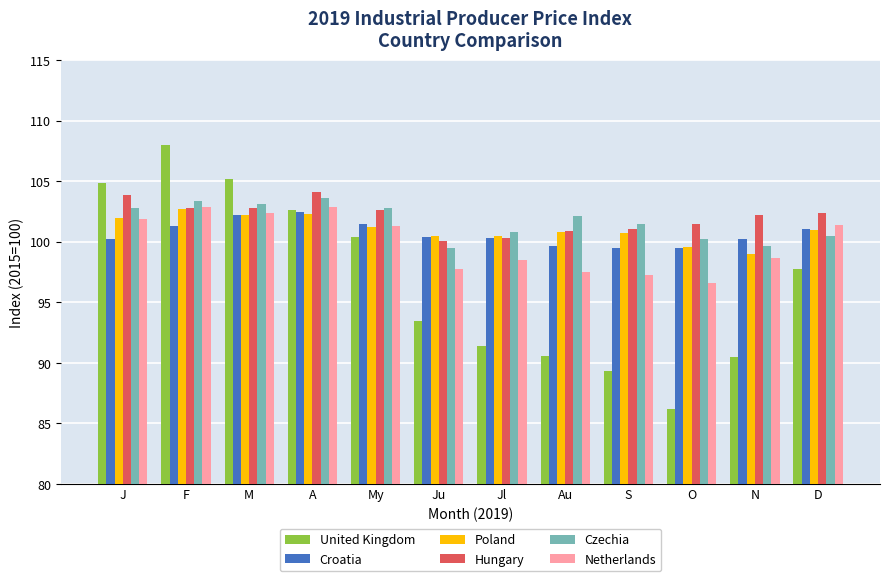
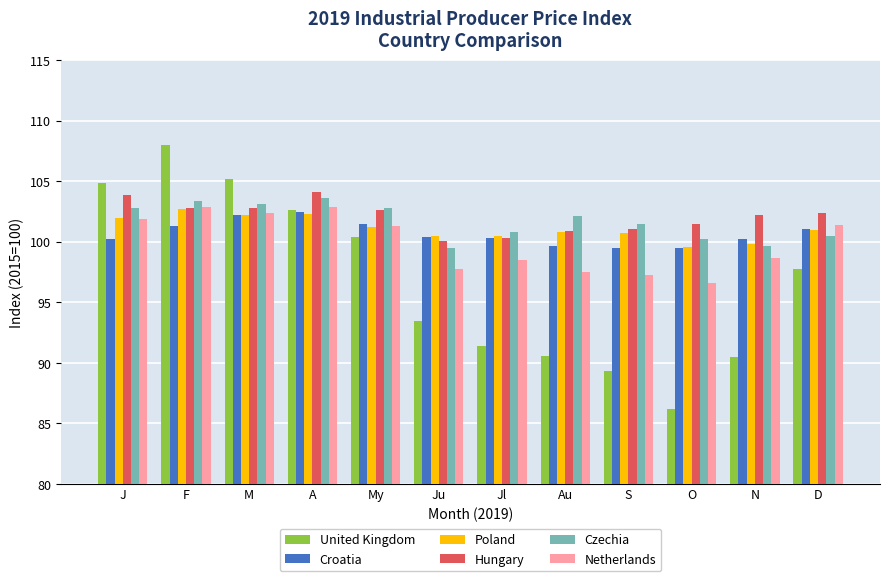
  {
    "United Kingdom": {
      "J": 104.9,
      "F": 108.0,
      "M": 105.2,
      "A": 102.6,
      "My": 100.4,
      "Ju": 93.5,
      "Jl": 91.4,
      "Au": 90.6,
      "S": 89.3,
      "O": 86.2,
      "N": 90.5,
      "D": 97.8
    },
    "Croatia": {
      "J": 100.2,
      "F": 101.3,
      "M": 102.2,
      "A": 102.5,
      "My": 101.5,
      "Ju": 100.4,
      "Jl": 100.3,
      "Au": 99.7,
      "S": 99.5,
      "O": 99.5,
      "N": 100.2,
      "D": 101.1
    },
    "Poland": {
      "J": 102.0,
      "F": 102.7,
      "M": 102.2,
      "A": 102.3,
      "My": 101.2,
      "Ju": 100.5,
      "Jl": 100.5,
      "Au": 100.8,
      "S": 100.7,
      "O": 99.6,
-     "N": 99.0,
+     "N": 99.8,
      "D": 101.0
    },
    "Hungary": {
      "J": 103.9,
      "F": 102.8,
      "M": 102.8,
      "A": 104.1,
      "My": 102.6,
      "Ju": 100.1,
      "Jl": 100.3,
      "Au": 100.9,
      "S": 101.1,
      "O": 101.5,
      "N": 102.2,
      "D": 102.4
    },
    "Czechia": {
      "J": 102.8,
      "F": 103.4,
      "M": 103.1,
      "A": 103.6,
      "My": 102.8,
      "Ju": 99.5,
      "Jl": 100.8,
      "Au": 102.1,
      "S": 101.5,
      "O": 100.2,
      "N": 99.7,
      "D": 100.5
    },
    "Netherlands": {
      "J": 101.9,
      "F": 102.9,
      "M": 102.4,
      "A": 102.9,
      "My": 101.3,
      "Ju": 97.8,
      "Jl": 98.5,
      "Au": 97.5,
      "S": 97.3,
      "O": 96.6,
      "N": 98.7,
      "D": 101.4
    }
  }
